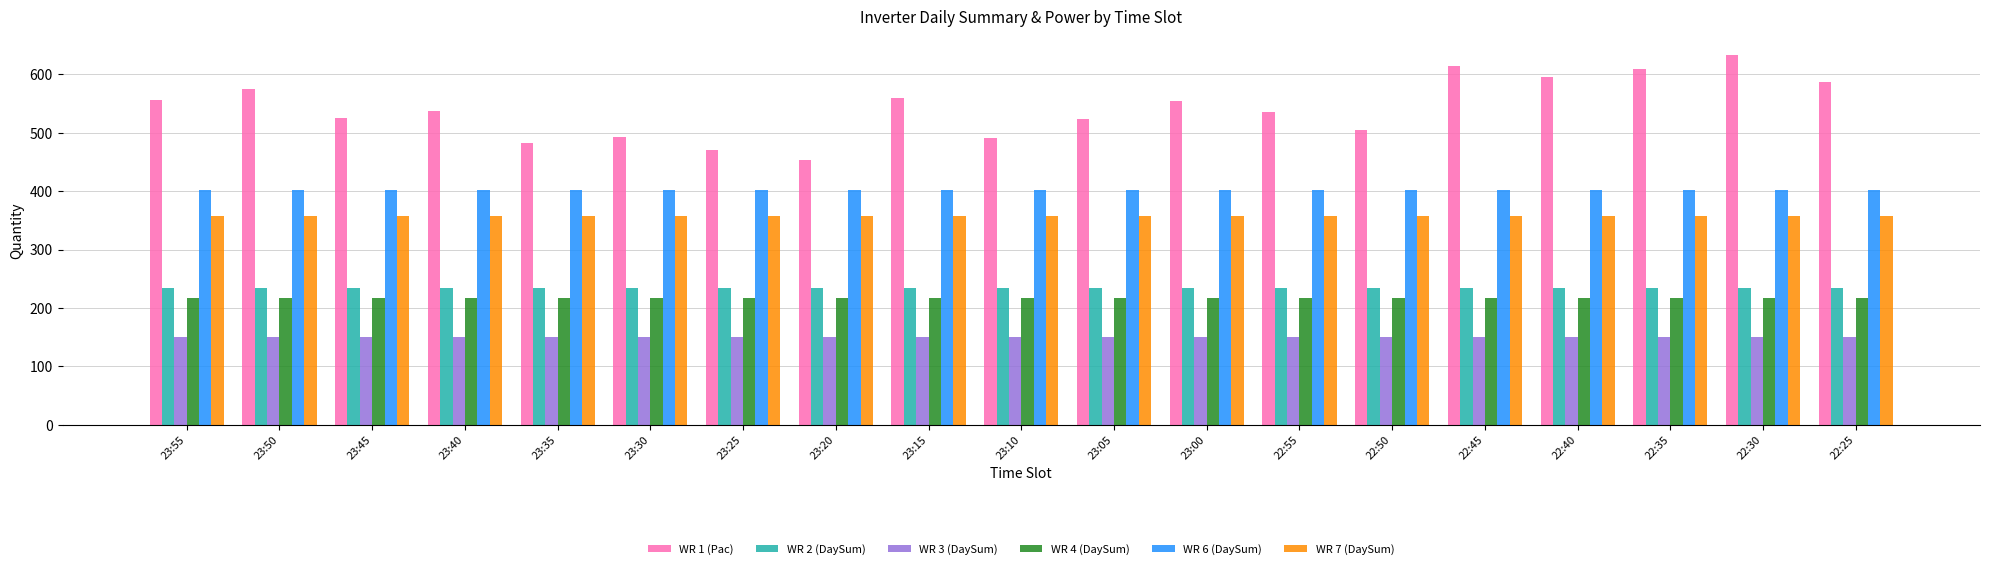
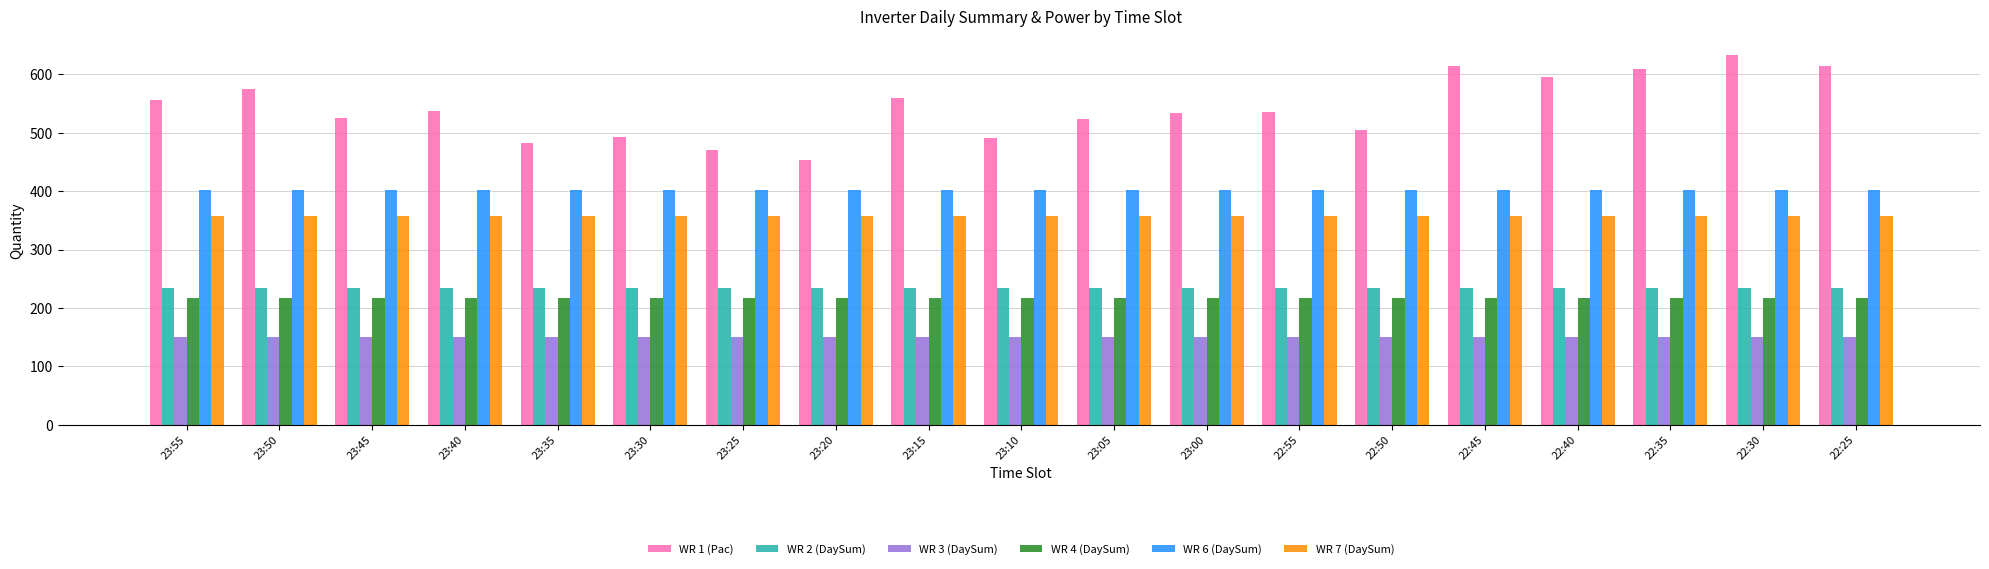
  {
    "WR 1 (Pac)": {
      "23:55": 560,
      "23:50": 570,
      "23:45": 530,
      "23:40": 540,
      "23:35": 480,
      "23:30": 490,
      "23:25": 470,
      "23:20": 450,
      "23:15": 560,
      "23:10": 490,
      "23:05": 520,
-     "23:00": 550,
+     "23:00": 530,
      "22:55": 540,
      "22:50": 500,
      "22:45": 620,
      "22:40": 600,
      "22:35": 610,
      "22:30": 630,
-     "22:25": 590
+     "22:25": 620
    },
    "WR 2 (DaySum)": {
      "23:55": 230,
      "23:50": 230,
      "23:45": 230,
      "23:40": 230,
      "23:35": 230,
      "23:30": 230,
      "23:25": 230,
      "23:20": 230,
      "23:15": 230,
      "23:10": 230,
      "23:05": 230,
      "23:00": 230,
      "22:55": 230,
      "22:50": 230,
      "22:45": 230,
      "22:40": 230,
      "22:35": 230,
      "22:30": 230,
      "22:25": 230
    },
    "WR 3 (DaySum)": {
      "23:55": 150,
      "23:50": 150,
      "23:45": 150,
      "23:40": 150,
      "23:35": 150,
      "23:30": 150,
      "23:25": 150,
      "23:20": 150,
      "23:15": 150,
      "23:10": 150,
      "23:05": 150,
      "23:00": 150,
      "22:55": 150,
      "22:50": 150,
      "22:45": 150,
      "22:40": 150,
      "22:35": 150,
      "22:30": 150,
      "22:25": 150
    },
    "WR 4 (DaySum)": {
      "23:55": 220,
      "23:50": 220,
      "23:45": 220,
      "23:40": 220,
      "23:35": 220,
      "23:30": 220,
      "23:25": 220,
      "23:20": 220,
      "23:15": 220,
      "23:10": 220,
      "23:05": 220,
      "23:00": 220,
      "22:55": 220,
      "22:50": 220,
      "22:45": 220,
      "22:40": 220,
      "22:35": 220,
      "22:30": 220,
      "22:25": 220
    },
    "WR 6 (DaySum)": {
      "23:55": 400,
      "23:50": 400,
      "23:45": 400,
      "23:40": 400,
      "23:35": 400,
      "23:30": 400,
      "23:25": 400,
      "23:20": 400,
      "23:15": 400,
      "23:10": 400,
      "23:05": 400,
      "23:00": 400,
      "22:55": 400,
      "22:50": 400,
      "22:45": 400,
      "22:40": 400,
      "22:35": 400,
      "22:30": 400,
      "22:25": 400
    },
    "WR 7 (DaySum)": {
      "23:55": 360,
      "23:50": 360,
      "23:45": 360,
      "23:40": 360,
      "23:35": 360,
      "23:30": 360,
      "23:25": 360,
      "23:20": 360,
      "23:15": 360,
      "23:10": 360,
      "23:05": 360,
      "23:00": 360,
      "22:55": 360,
      "22:50": 360,
      "22:45": 360,
      "22:40": 360,
      "22:35": 360,
      "22:30": 360,
      "22:25": 360
    }
  }
